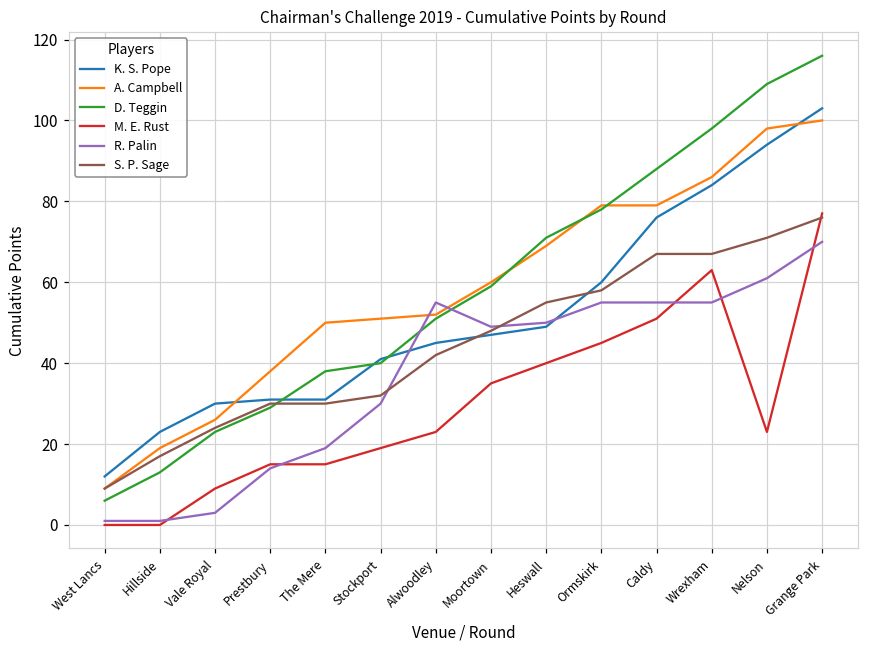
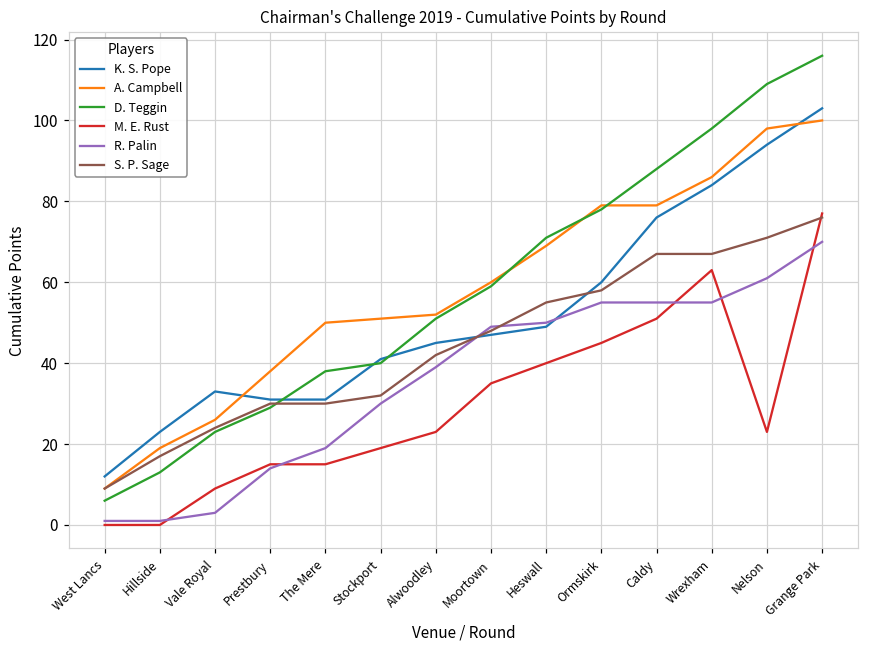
  {
    "K. S. Pope": {
      "West Lancs": 12,
      "Hillside": 23,
-     "Vale Royal": 30,
+     "Vale Royal": 33,
      "Prestbury": 31,
      "The Mere": 31,
      "Stockport": 41,
      "Alwoodley": 45,
      "Moortown": 47,
      "Heswall": 49,
      "Ormskirk": 60,
      "Caldy": 76,
      "Wrexham": 84,
      "Nelson": 94,
      "Grange Park": 103
    },
    "A. Campbell": {
      "Hillside": 19,
      "Vale Royal": 26,
      "Prestbury": 38,
      "The Mere": 50,
      "Stockport": 51,
      "Alwoodley": 52,
      "Moortown": 60,
      "Heswall": 69,
      "Ormskirk": 79,
      "Caldy": 79,
      "Wrexham": 86,
      "Nelson": 98,
      "Grange Park": 100
    },
    "D. Teggin": {
      "West Lancs": 6,
      "Hillside": 13,
      "Vale Royal": 23,
      "Prestbury": 29,
      "The Mere": 38,
      "Stockport": 40,
      "Alwoodley": 51,
      "Moortown": 59,
      "Heswall": 71,
      "Ormskirk": 78,
      "Caldy": 88,
      "Wrexham": 98,
      "Nelson": 109,
      "Grange Park": 116
    },
    "M. E. Rust": {
      "West Lancs": 0,
      "Hillside": 0,
      "Vale Royal": 9,
      "Prestbury": 15,
      "The Mere": 15,
      "Stockport": 19,
      "Alwoodley": 23,
      "Moortown": 35,
      "Heswall": 40,
      "Ormskirk": 45,
      "Caldy": 51,
      "Wrexham": 63,
      "Nelson": 23,
      "Grange Park": 77
    },
    "R. Palin": {
      "West Lancs": 1,
      "Hillside": 1,
      "Vale Royal": 3,
      "Prestbury": 14,
      "The Mere": 19,
      "Stockport": 30,
-     "Alwoodley": 55,
+     "Alwoodley": 39,
      "Moortown": 49,
      "Heswall": 50,
      "Ormskirk": 55,
      "Caldy": 55,
      "Wrexham": 55,
      "Nelson": 61,
      "Grange Park": 70
    },
    "S. P. Sage": {
      "Hillside": 17,
      "Vale Royal": 24,
      "Prestbury": 30,
      "The Mere": 30,
      "Stockport": 32,
      "Alwoodley": 42,
      "Moortown": 48,
      "Heswall": 55,
      "Ormskirk": 58,
      "Caldy": 67,
      "Wrexham": 67,
      "Nelson": 71,
      "Grange Park": 76
    }
  }
